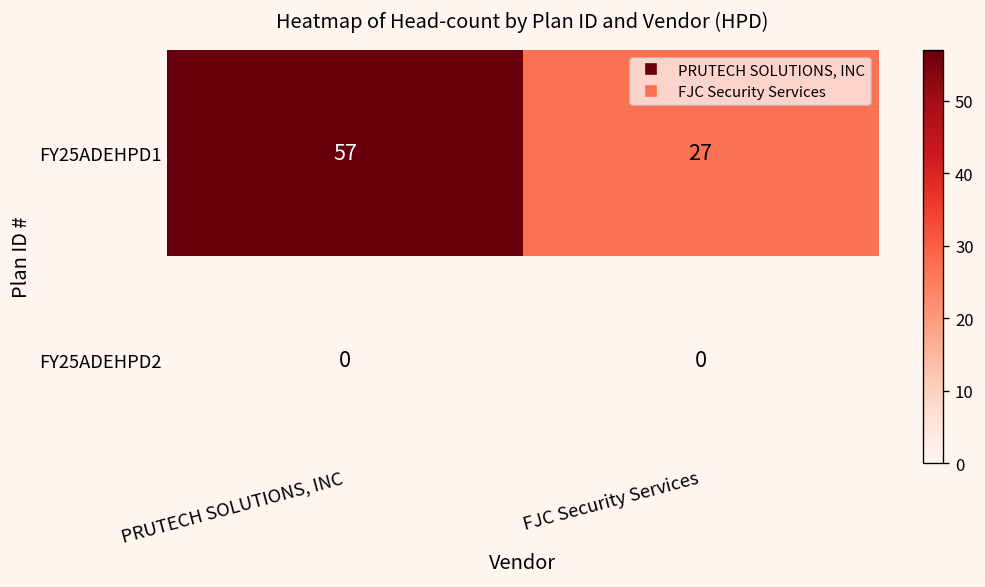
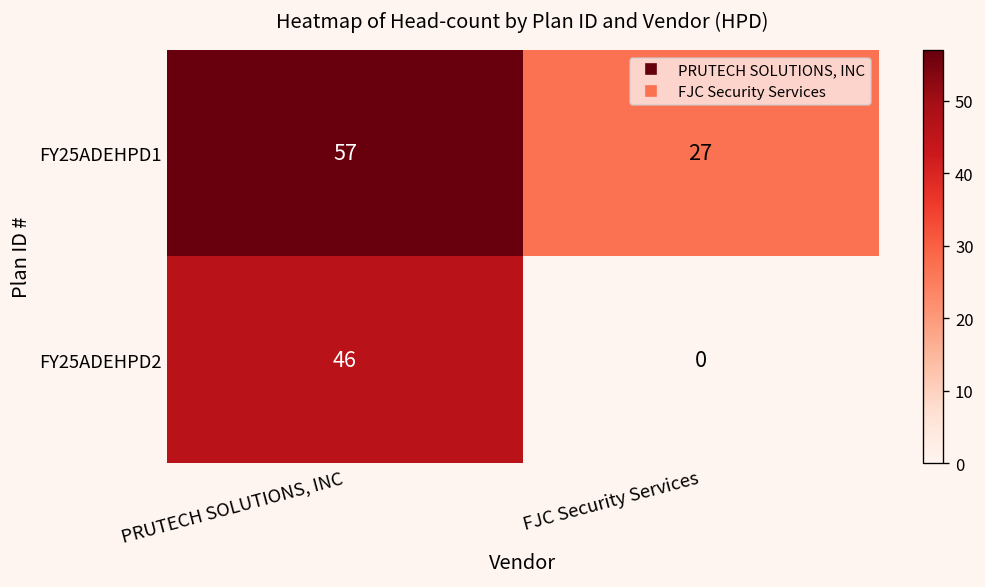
  {
    "FY25ADEHPD1": {
      "PRUTECH SOLUTIONS, INC": 57,
      "FJC Security Services": 27
    },
    "FY25ADEHPD2": {
-     "PRUTECH SOLUTIONS, INC": 0,
+     "PRUTECH SOLUTIONS, INC": 46,
      "FJC Security Services": 0
    }
  }
